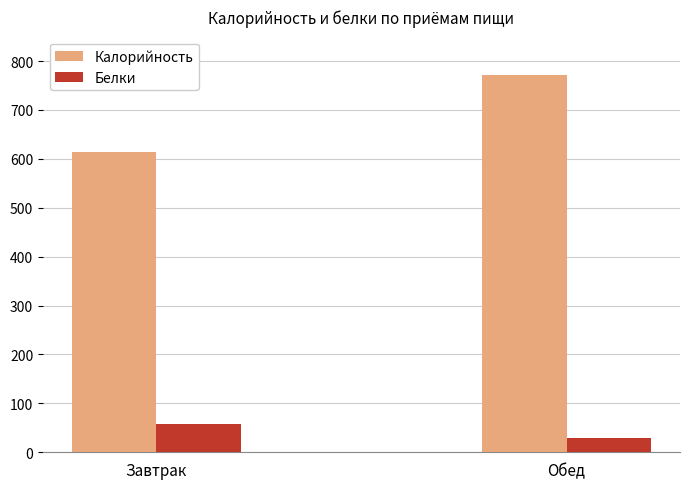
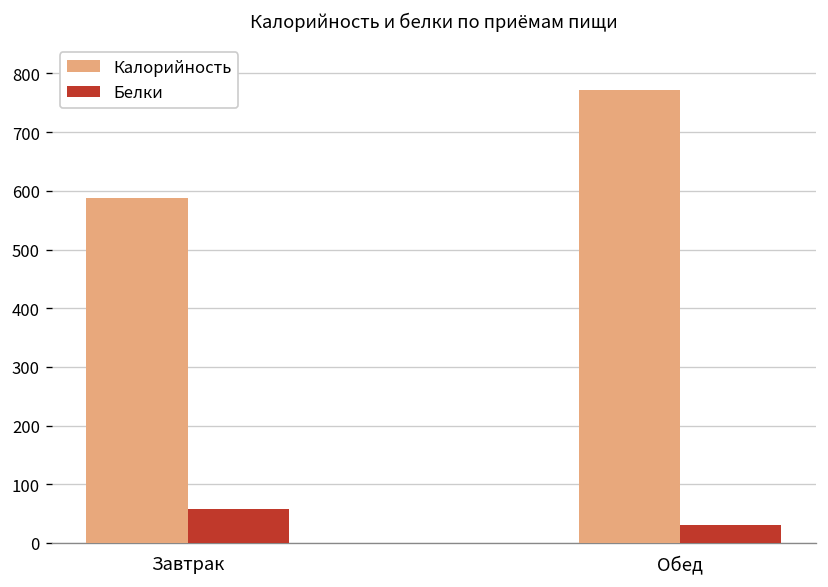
  {
    "Калорийность": {
-     "Завтрак": 620,
+     "Завтрак": 590,
      "Обед": 770
    },
    "Белки": {
      "Завтрак": 60,
      "Обед": 30
    }
  }
